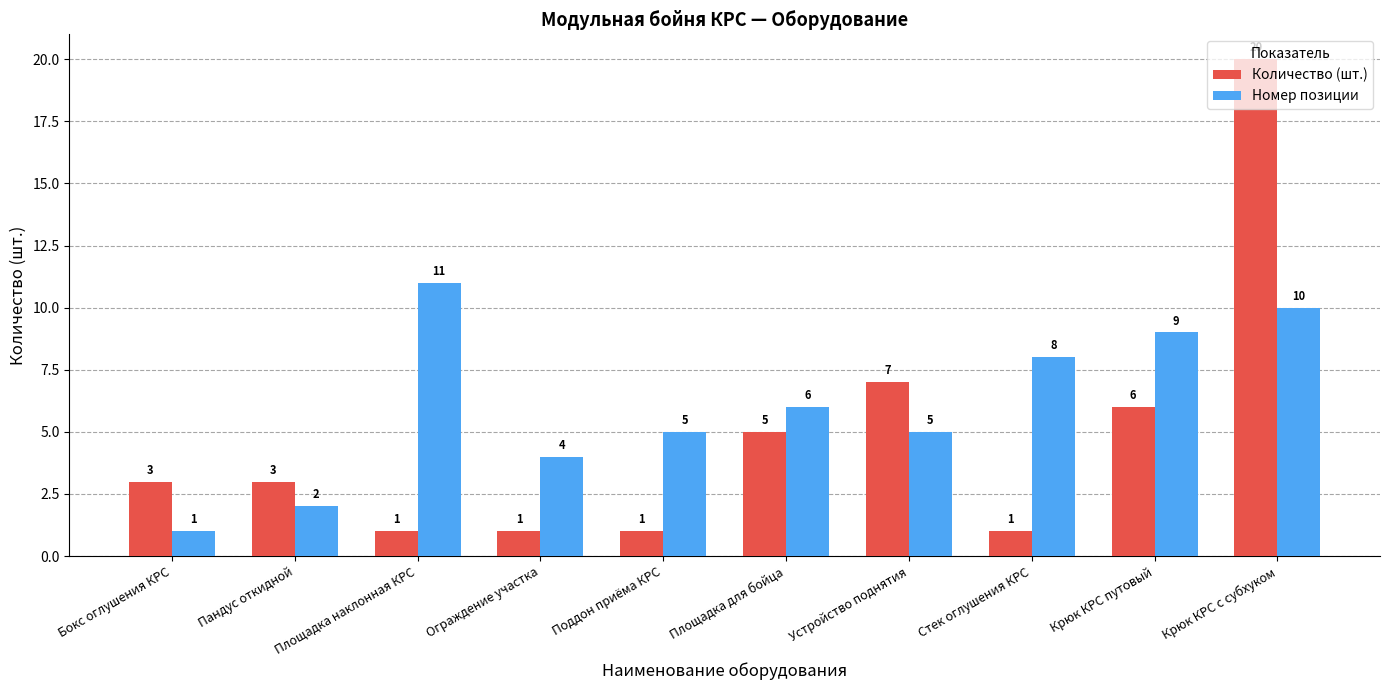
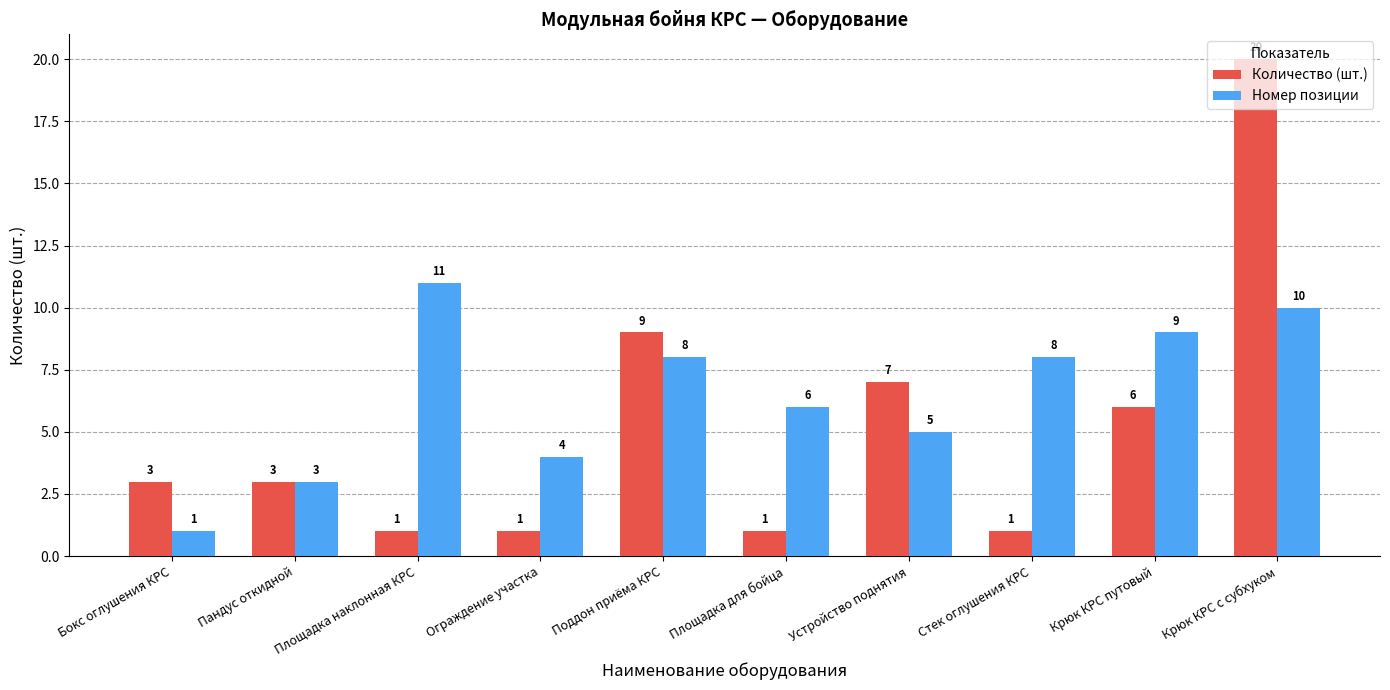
  {
    "Количество (шт.)": {
      "Бокс оглушения КРС": 3,
      "Пандус откидной": 3,
      "Площадка наклонная КРС": 1,
      "Ограждение участка": 1,
-     "Поддон приёма КРС": 1,
-     "Площадка для бойца": 5,
+     "Поддон приёма КРС": 9,
+     "Площадка для бойца": 1,
      "Устройство поднятия": 7,
      "Стек оглушения КРС": 1,
      "Крюк КРС путовый": 6
    },
    "Номер позиции": {
      "Бокс оглушения КРС": 1,
-     "Пандус откидной": 2,
+     "Пандус откидной": 3,
      "Площадка наклонная КРС": 11,
      "Ограждение участка": 4,
-     "Поддон приёма КРС": 5,
+     "Поддон приёма КРС": 8,
      "Площадка для бойца": 6,
      "Устройство поднятия": 5,
      "Стек оглушения КРС": 8,
      "Крюк КРС путовый": 9,
      "Крюк КРС с субхуком": 10
    }
  }
